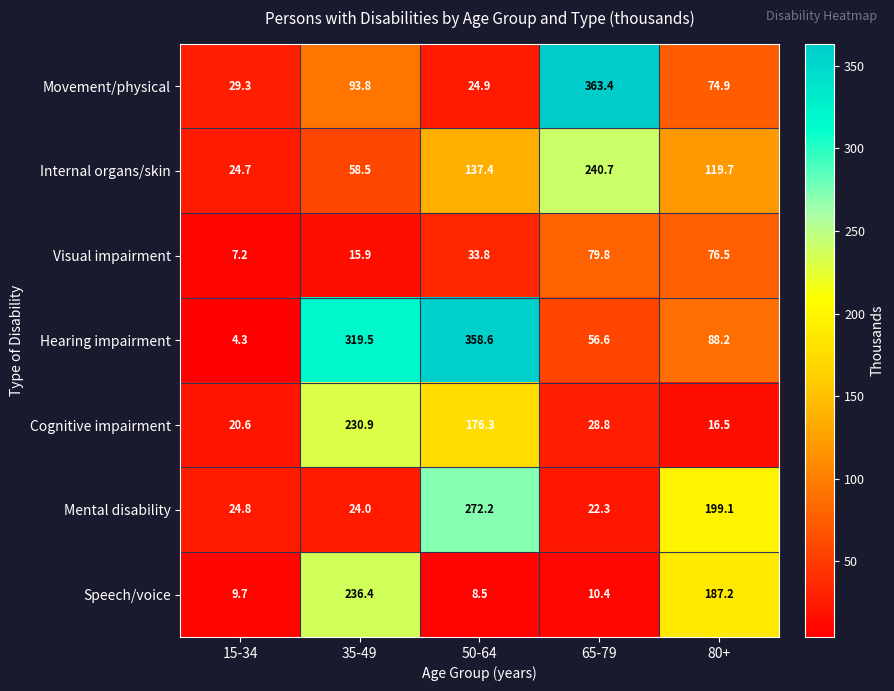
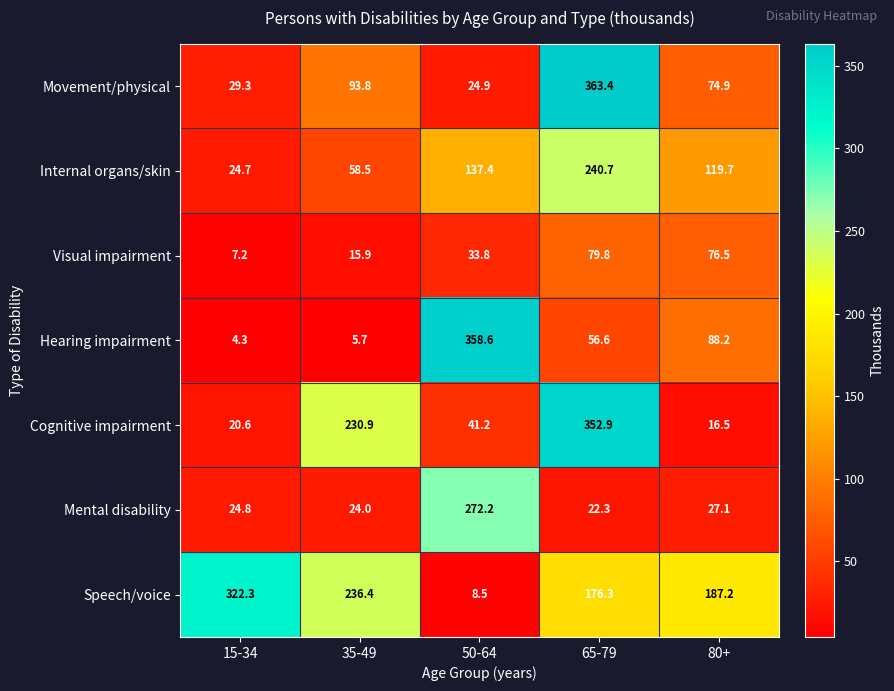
  {
    "Movement/physical": {
      "15-34": 29.3,
      "35-49": 93.8,
      "50-64": 24.9,
      "65-79": 363.4,
      "80+": 74.9
    },
    "Internal organs/skin": {
      "15-34": 24.7,
      "35-49": 58.5,
      "50-64": 137.4,
      "65-79": 240.7,
      "80+": 119.7
    },
    "Visual impairment": {
      "15-34": 7.2,
      "35-49": 15.9,
      "50-64": 33.8,
      "65-79": 79.8,
      "80+": 76.5
    },
    "Hearing impairment": {
      "15-34": 4.3,
-     "35-49": 319.5,
+     "35-49": 5.7,
      "50-64": 358.6,
      "65-79": 56.6,
      "80+": 88.2
    },
    "Cognitive impairment": {
      "15-34": 20.6,
      "35-49": 230.9,
-     "50-64": 176.3,
-     "65-79": 28.8,
+     "50-64": 41.2,
+     "65-79": 352.9,
      "80+": 16.5
    },
    "Mental disability": {
      "15-34": 24.8,
      "35-49": 24.0,
      "50-64": 272.2,
      "65-79": 22.3,
-     "80+": 199.1
+     "80+": 27.1
    },
    "Speech/voice": {
-     "15-34": 9.7,
+     "15-34": 322.3,
      "35-49": 236.4,
      "50-64": 8.5,
-     "65-79": 10.4,
+     "65-79": 176.3,
      "80+": 187.2
    }
  }
